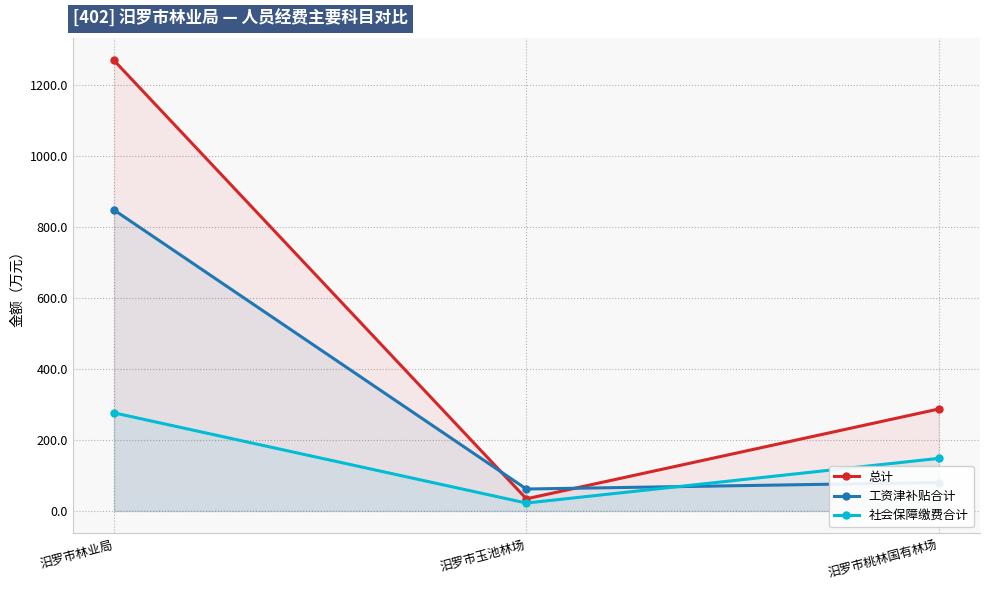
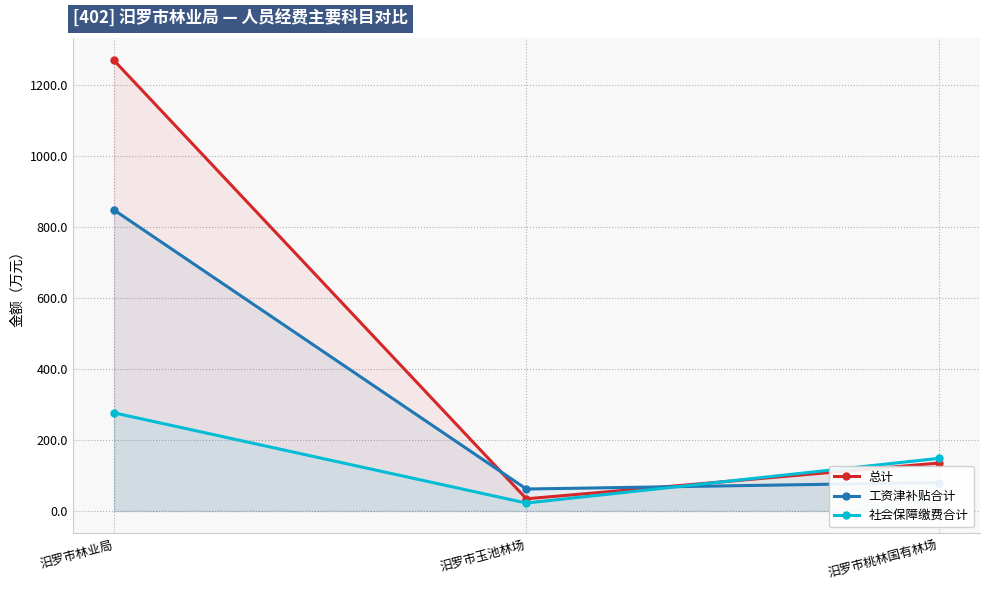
  {
    "总计": {
      "汨罗市林业局": 1270,
      "汨罗市玉池林场": 30,
-     "汨罗市桃林国有林场": 290
+     "汨罗市桃林国有林场": 140
    },
    "工资津补贴合计": {
      "汨罗市林业局": 850,
      "汨罗市玉池林场": 60
    },
    "社会保障缴费合计": {
      "汨罗市林业局": 280,
      "汨罗市玉池林场": 20,
      "汨罗市桃林国有林场": 150
    }
  }
